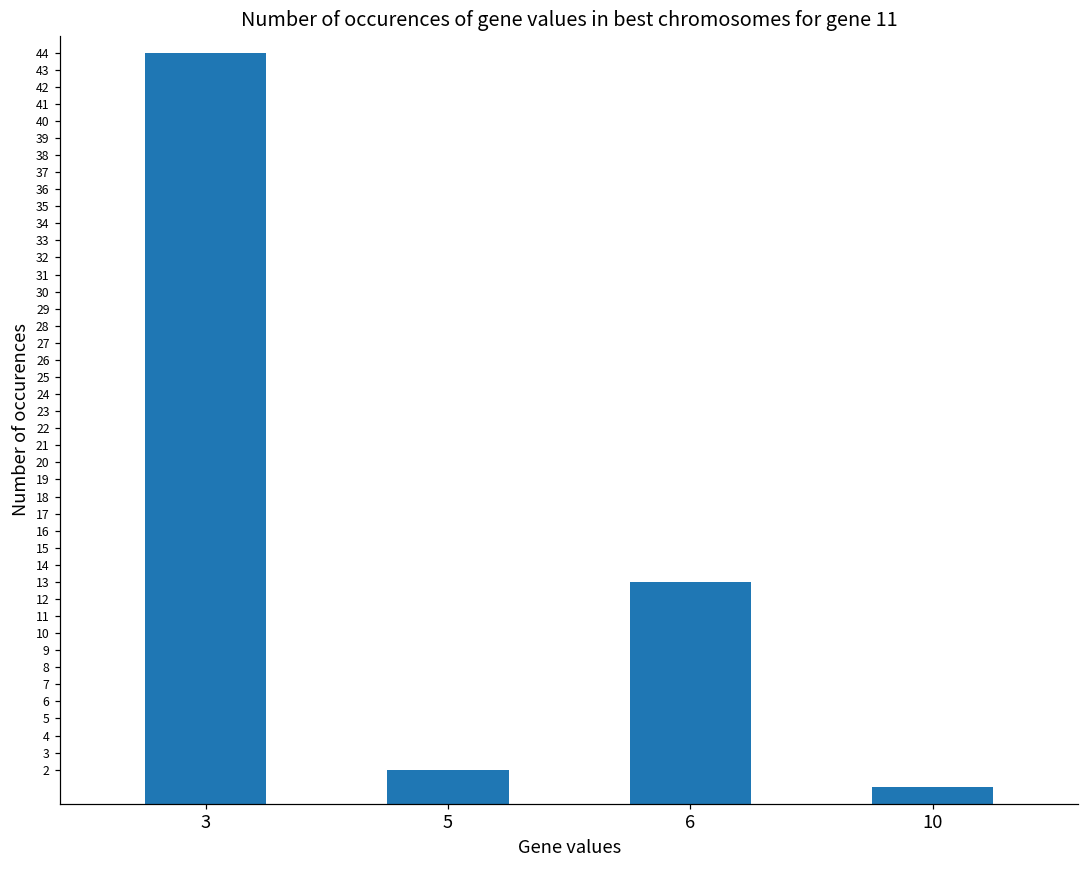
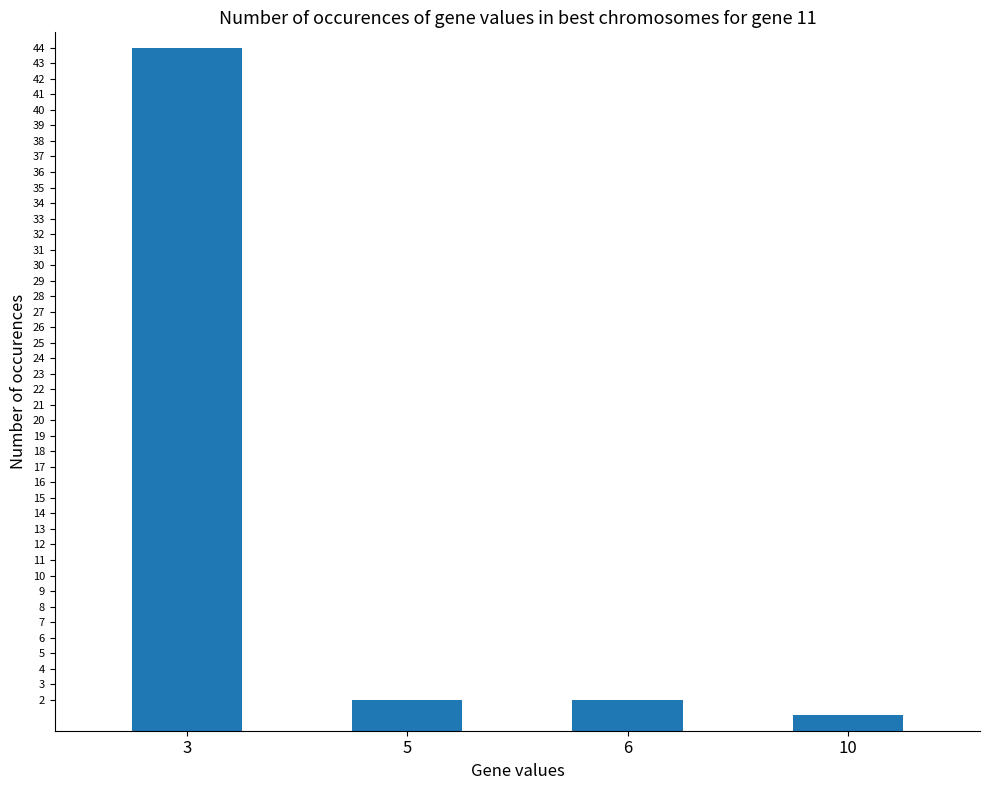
  {
    "3": 44,
    "5": 2,
-   "6": 13,
+   "6": 2,
    "10": 1
  }
